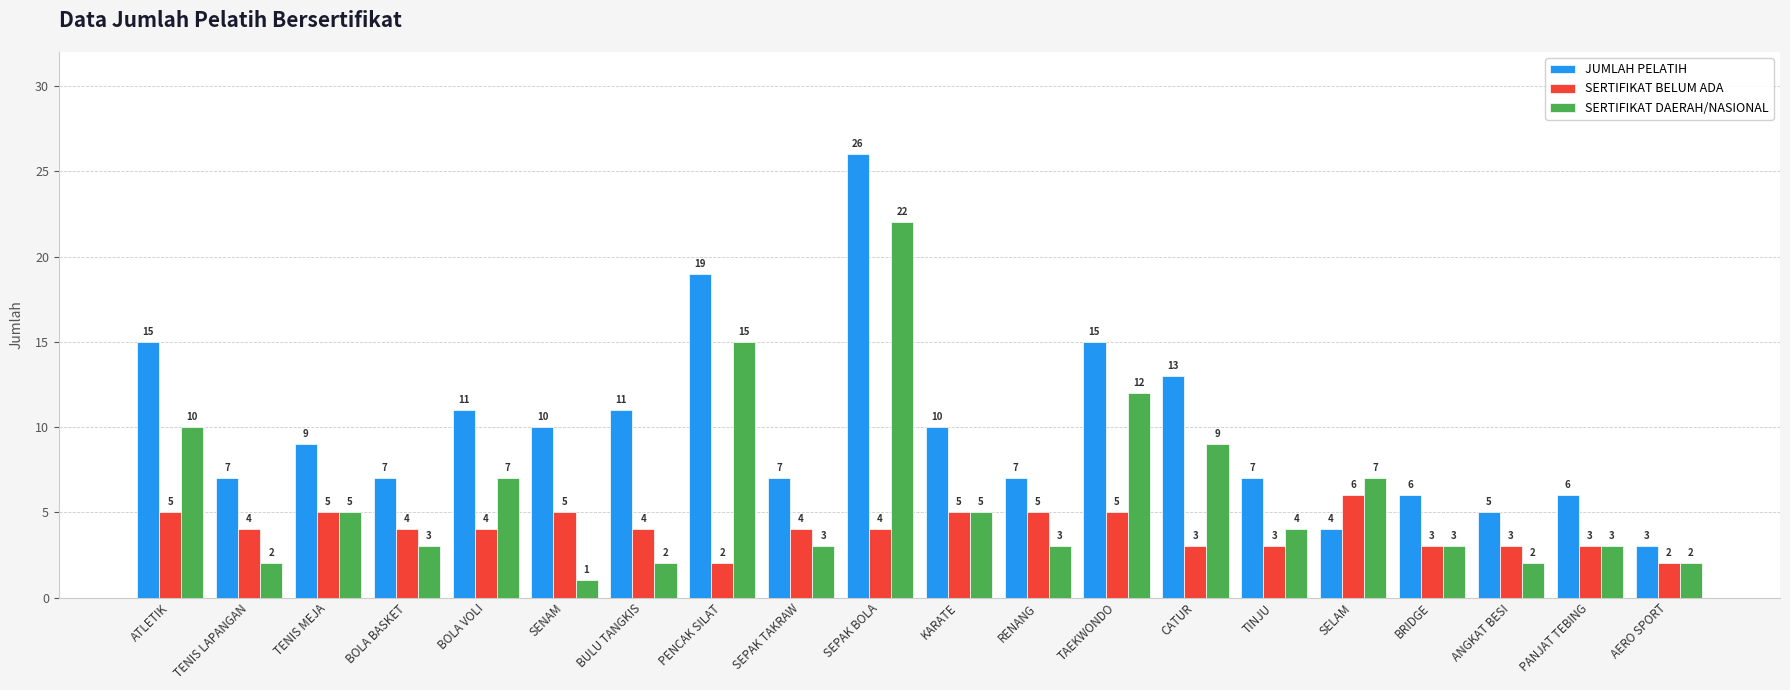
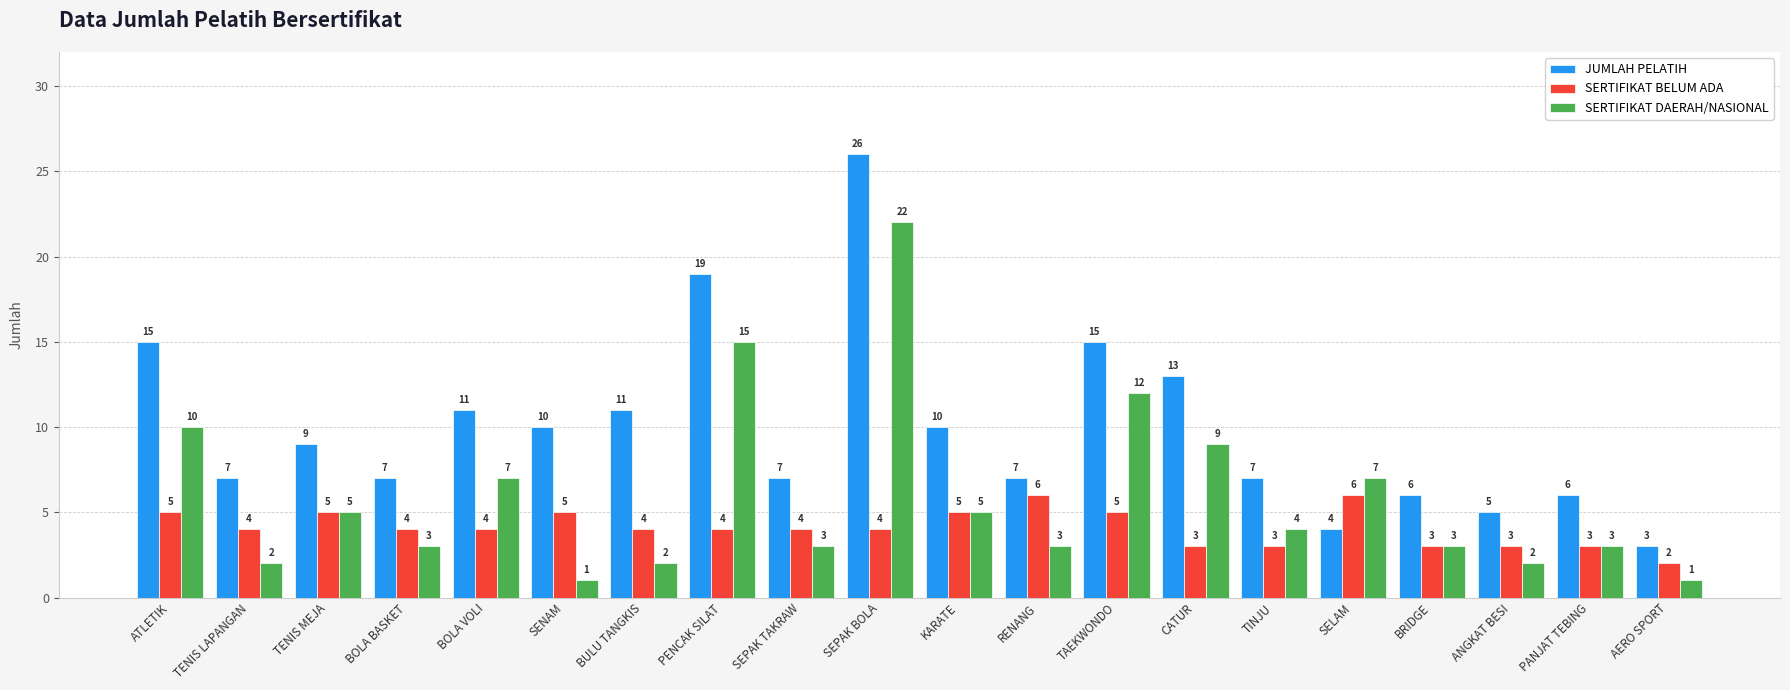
  {
    "JUMLAH PELATIH": {
      "ATLETIK": 15,
      "TENIS LAPANGAN": 7,
      "TENIS MEJA": 9,
      "BOLA BASKET": 7,
      "BOLA VOLI": 11,
      "SENAM": 10,
      "BULU TANGKIS": 11,
      "PENCAK SILAT": 19,
      "SEPAK TAKRAW": 7,
      "SEPAK BOLA": 26,
      "KARATE": 10,
      "RENANG": 7,
      "TAEKWONDO": 15,
      "CATUR": 13,
      "TINJU": 7,
      "SELAM": 4,
      "BRIDGE": 6,
      "ANGKAT BESI": 5,
      "PANJAT TEBING": 6,
      "AERO SPORT": 3
    },
    "SERTIFIKAT BELUM ADA": {
      "ATLETIK": 5,
      "TENIS LAPANGAN": 4,
      "TENIS MEJA": 5,
      "BOLA BASKET": 4,
      "BOLA VOLI": 4,
      "SENAM": 5,
      "BULU TANGKIS": 4,
-     "PENCAK SILAT": 2,
+     "PENCAK SILAT": 4,
      "SEPAK TAKRAW": 4,
      "SEPAK BOLA": 4,
      "KARATE": 5,
-     "RENANG": 5,
+     "RENANG": 6,
      "TAEKWONDO": 5,
      "CATUR": 3,
      "TINJU": 3,
      "SELAM": 6,
      "BRIDGE": 3,
      "ANGKAT BESI": 3,
      "PANJAT TEBING": 3,
      "AERO SPORT": 2
    },
    "SERTIFIKAT DAERAH/NASIONAL": {
      "ATLETIK": 10,
      "TENIS LAPANGAN": 2,
      "TENIS MEJA": 5,
      "BOLA BASKET": 3,
      "BOLA VOLI": 7,
      "SENAM": 1,
      "BULU TANGKIS": 2,
      "PENCAK SILAT": 15,
      "SEPAK TAKRAW": 3,
      "SEPAK BOLA": 22,
      "KARATE": 5,
      "RENANG": 3,
      "TAEKWONDO": 12,
      "CATUR": 9,
      "TINJU": 4,
      "SELAM": 7,
      "BRIDGE": 3,
      "ANGKAT BESI": 2,
      "PANJAT TEBING": 3,
-     "AERO SPORT": 2
+     "AERO SPORT": 1
    }
  }
